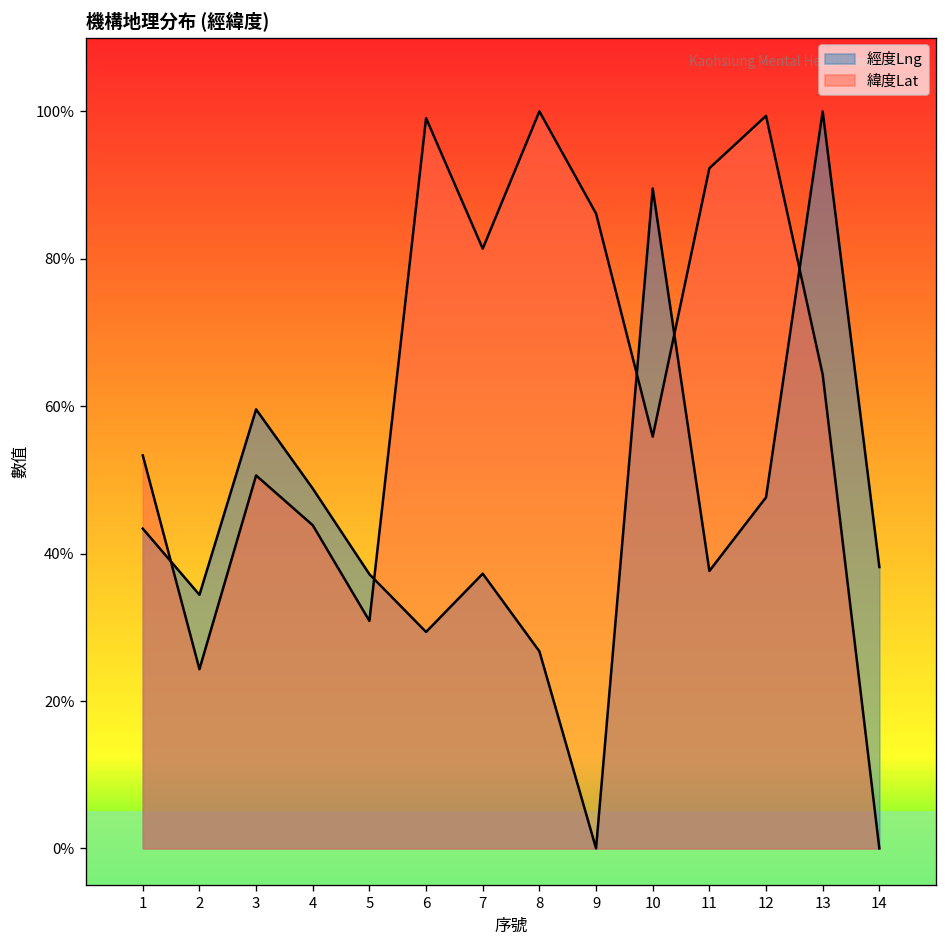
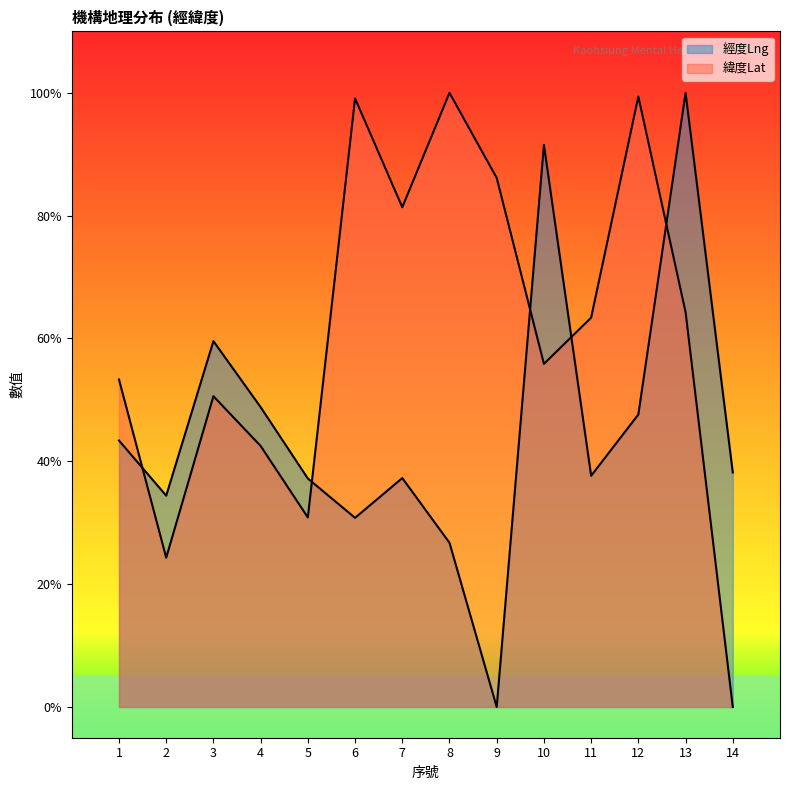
  {
    "經度Lng": {
      "1": "43%",
      "2": "34%",
      "3": "60%",
      "4": "49%",
      "5": "37%",
-     "6": "29%",
+     "6": "31%",
      "7": "37%",
      "8": "27%",
-     "10": "90%",
+     "10": "92%",
      "11": "38%",
      "12": "48%",
      "13": "100%",
      "14": "38%"
    },
    "緯度Lat": {
      "1": "53%",
      "2": "24%",
      "3": "51%",
-     "4": "44%",
+     "4": "42%",
      "5": "31%",
      "6": "99%",
      "7": "81%",
      "8": "100%",
      "9": "86%",
      "10": "56%",
-     "11": "92%",
+     "11": "63%",
      "12": "99%",
      "13": "64%"
    }
  }
